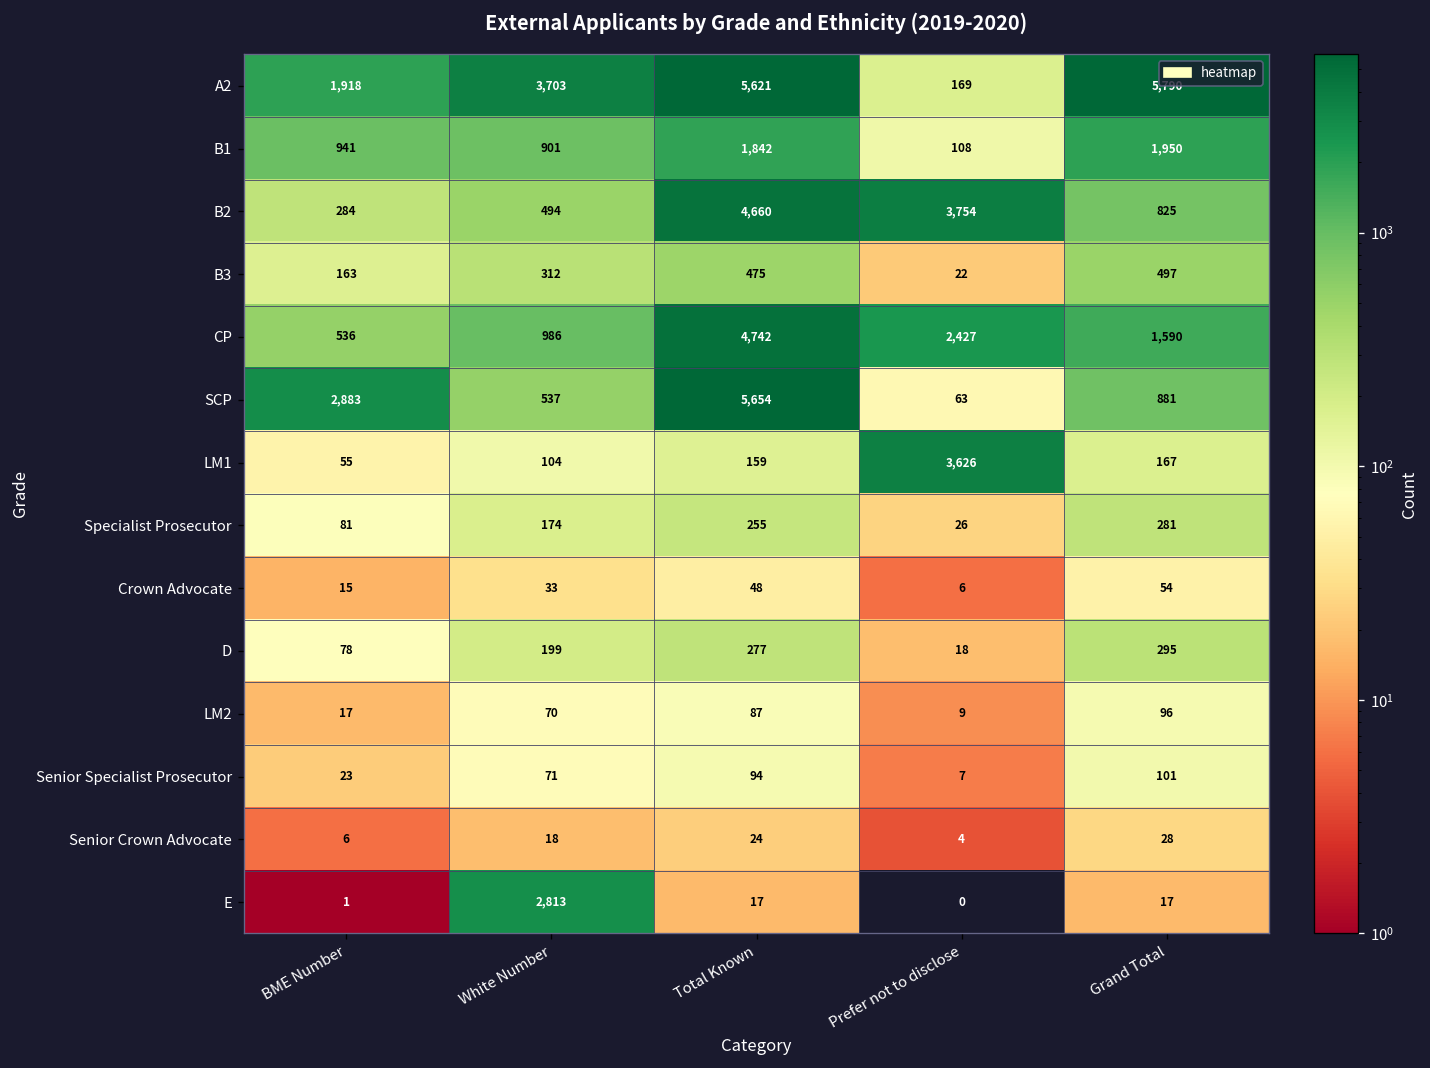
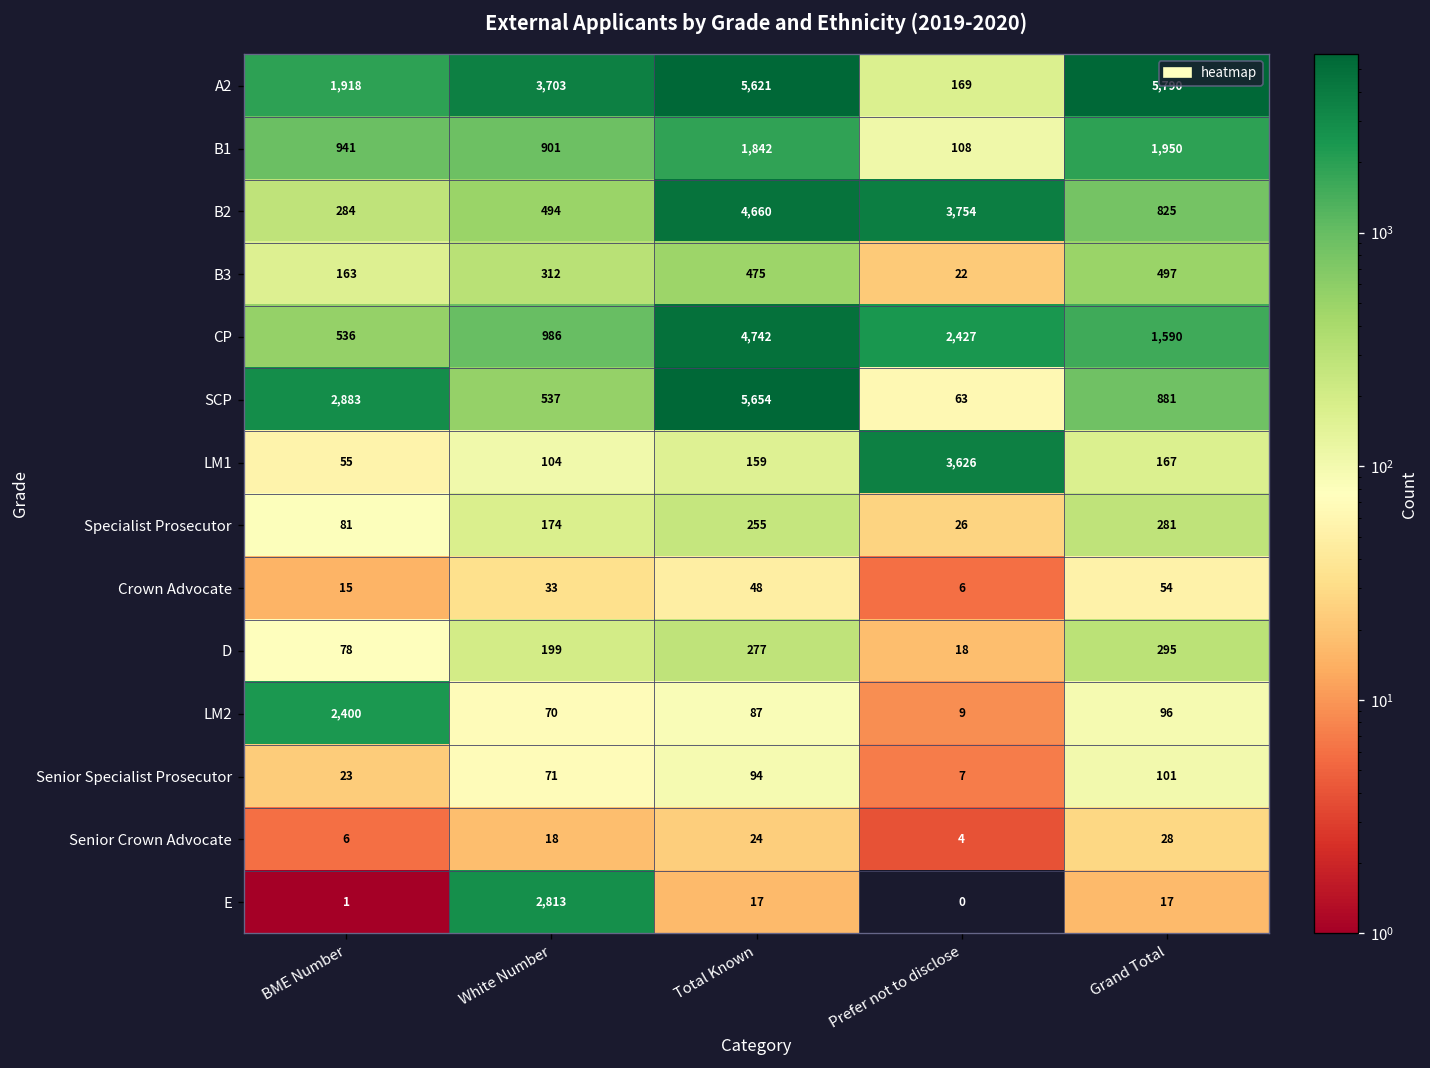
  {
    "A2": {
      "BME Number": "1,918",
      "White Number": "3,703",
      "Total Known": "5,621",
      "Prefer not to disclose": "169"
    },
    "B1": {
      "BME Number": "941",
      "White Number": "901",
      "Total Known": "1,842",
      "Prefer not to disclose": "108",
      "Grand Total": "1,950"
    },
    "B2": {
      "BME Number": "284",
      "White Number": "494",
      "Total Known": "4,660",
      "Prefer not to disclose": "3,754",
      "Grand Total": "825"
    },
    "B3": {
      "BME Number": "163",
      "White Number": "312",
      "Total Known": "475",
      "Prefer not to disclose": "22",
      "Grand Total": "497"
    },
    "CP": {
      "BME Number": "536",
      "White Number": "986",
      "Total Known": "4,742",
      "Prefer not to disclose": "2,427",
      "Grand Total": "1,590"
    },
    "SCP": {
      "BME Number": "2,883",
      "White Number": "537",
      "Total Known": "5,654",
      "Prefer not to disclose": "63",
      "Grand Total": "881"
    },
    "LM1": {
      "BME Number": "55",
      "White Number": "104",
      "Total Known": "159",
      "Prefer not to disclose": "3,626",
      "Grand Total": "167"
    },
    "Specialist Prosecutor": {
      "BME Number": "81",
      "White Number": "174",
      "Total Known": "255",
      "Prefer not to disclose": "26",
      "Grand Total": "281"
    },
    "Crown Advocate": {
      "BME Number": "15",
      "White Number": "33",
      "Total Known": "48",
      "Prefer not to disclose": "6",
      "Grand Total": "54"
    },
    "D": {
      "BME Number": "78",
      "White Number": "199",
      "Total Known": "277",
      "Prefer not to disclose": "18",
      "Grand Total": "295"
    },
    "LM2": {
-     "BME Number": "17",
+     "BME Number": "2,400",
      "White Number": "70",
      "Total Known": "87",
      "Prefer not to disclose": "9",
      "Grand Total": "96"
    },
    "Senior Specialist Prosecutor": {
      "BME Number": "23",
      "White Number": "71",
      "Total Known": "94",
      "Prefer not to disclose": "7",
      "Grand Total": "101"
    },
    "Senior Crown Advocate": {
      "BME Number": "6",
      "White Number": "18",
      "Total Known": "24",
      "Prefer not to disclose": "4",
      "Grand Total": "28"
    },
    "E": {
      "BME Number": "1",
      "White Number": "2,813",
      "Total Known": "17",
      "Prefer not to disclose": "0",
      "Grand Total": "17"
    }
  }
